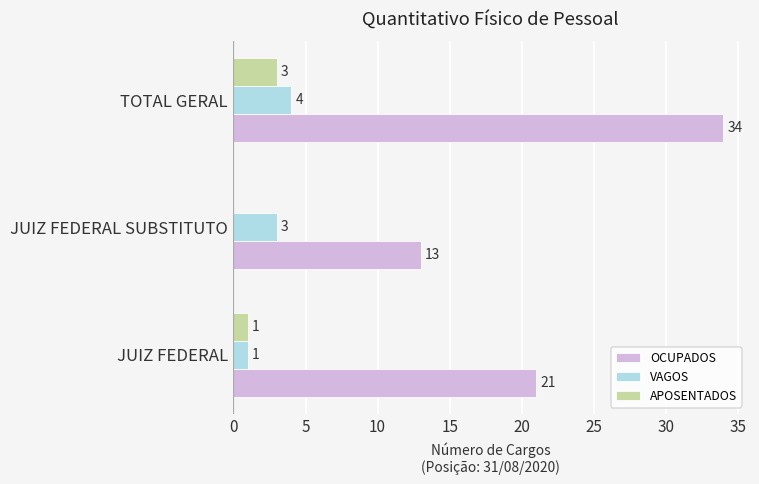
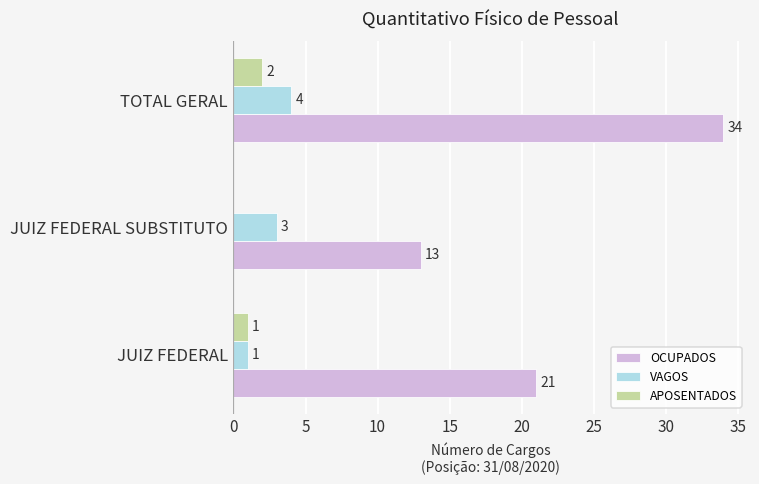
  {
    "APOSENTADOS": {
-     "TOTAL GERAL": 3,
+     "TOTAL GERAL": 2,
      "JUIZ FEDERAL": 1
    }
  }
